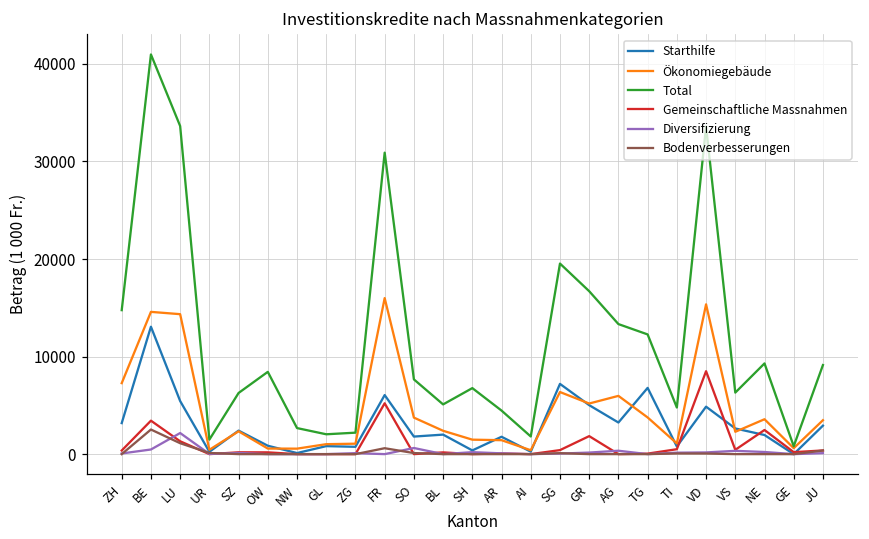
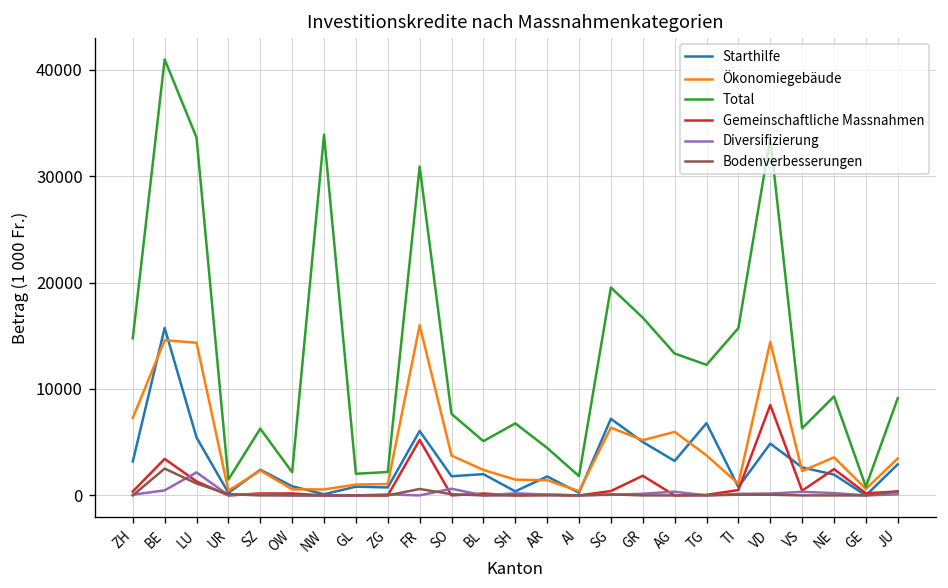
  {
    "Starthilfe": {
      "ZH": 3000,
-     "BE": 13000,
+     "BE": 16000,
      "LU": 5000,
      "OW": 1000,
      "ZG": 1000,
      "FR": 6000,
      "SO": 2000,
      "BL": 2000,
      "AR": 2000,
      "SG": 7000,
      "AG": 3000,
      "TG": 7000,
      "VD": 5000,
      "VS": 3000,
      "NE": 2000,
      "JU": 3000
    },
    "Ökonomiegebäude": {
      "ZH": 7000,
      "BE": 15000,
      "LU": 14000,
      "OW": 1000,
      "NW": 1000,
      "ZG": 1000,
      "FR": 16000,
      "SO": 4000,
      "BL": 2000,
      "SH": 1000,
      "AR": 1000,
      "SG": 6000,
      "AG": 6000,
      "TG": 4000,
      "TI": 1000,
-     "VD": 15000,
+     "VD": 14000,
      "VS": 2000,
      "NE": 4000,
      "JU": 3000
    },
    "Total": {
      "ZH": 15000,
      "BE": 41000,
      "LU": 34000,
      "UR": 1000,
      "SZ": 6000,
-     "OW": 8000,
-     "NW": 3000,
+     "OW": 2000,
+     "NW": 34000,
      "GL": 2000,
      "ZG": 2000,
      "FR": 31000,
      "SO": 8000,
      "BL": 5000,
      "SH": 7000,
      "AR": 4000,
      "AI": 2000,
      "SG": 20000,
      "GR": 17000,
      "AG": 13000,
      "TG": 12000,
-     "TI": 5000,
+     "TI": 16000,
      "VS": 6000,
      "NE": 9000,
      "JU": 9000
    },
    "Gemeinschaftliche Massnahmen": {
      "ZH": 0,
      "BE": 3000,
      "FR": 5000,
      "SG": 0,
      "GR": 2000,
      "VD": 9000,
      "NE": 2000
    },
    "Diversifizierung": {
      "BE": 0,
      "LU": 2000,
      "FR": 0,
      "SO": 1000,
      "AG": 0
    },
    "Bodenverbesserungen": {
      "BE": 3000,
      "FR": 1000,
      "VS": 0
    }
  }
